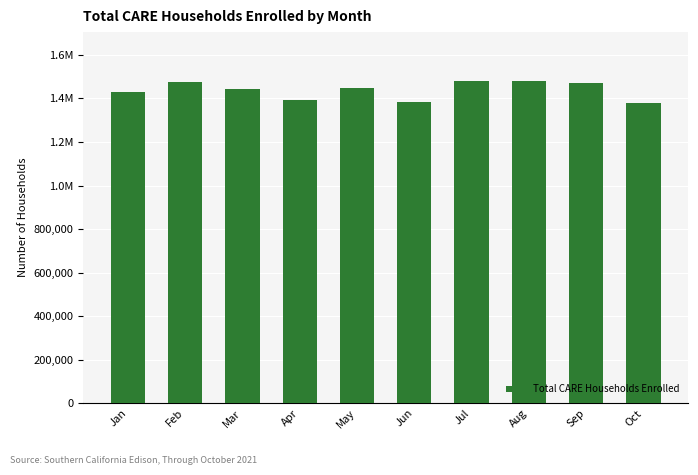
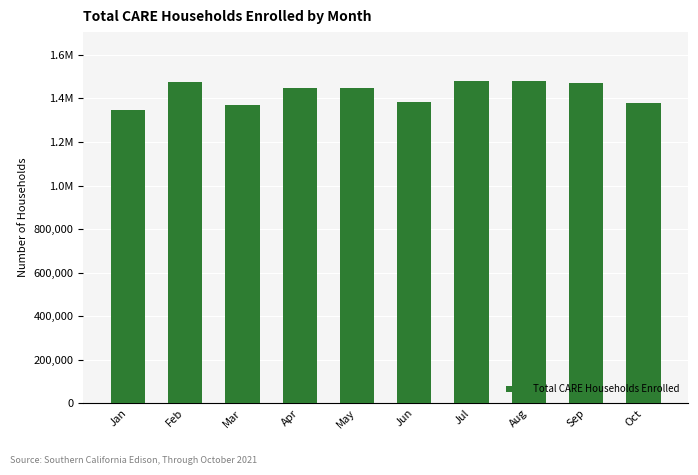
  {
-   "Jan": "1,430,000",
+   "Jan": "1,350,000",
    "Feb": "1,470,000",
-   "Mar": "1,450,000",
-   "Apr": "1,390,000",
+   "Mar": "1,370,000",
+   "Apr": "1,450,000",
    "May": "1,450,000",
    "Jun": "1,380,000",
    "Jul": "1,480,000",
    "Aug": "1,480,000",
    "Sep": "1,470,000",
    "Oct": "1,380,000"
  }
